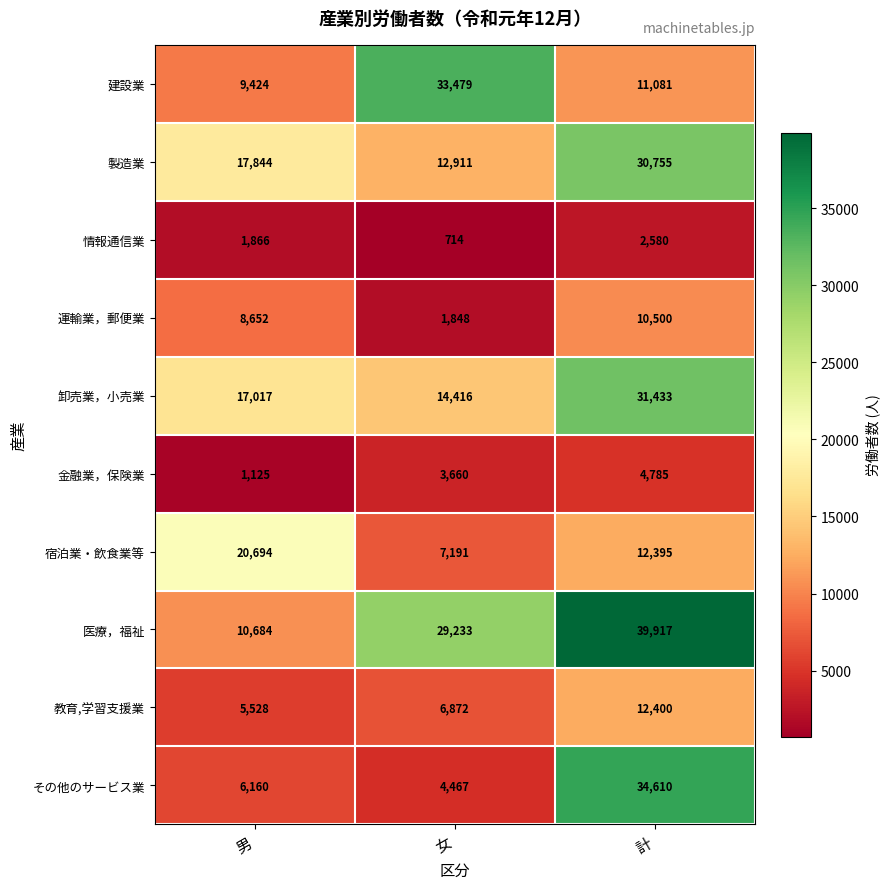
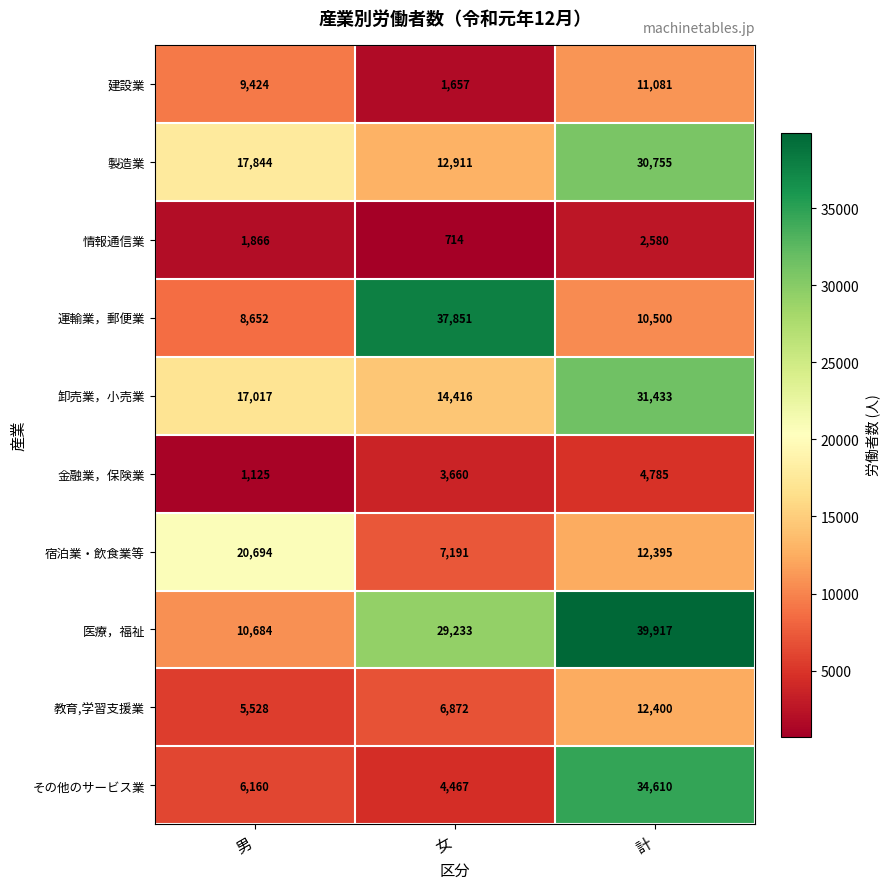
  {
    "建設業": {
      "男": "9,424",
-     "女": "33,479",
+     "女": "1,657",
      "計": "11,081"
    },
    "製造業": {
      "男": "17,844",
      "女": "12,911",
      "計": "30,755"
    },
    "情報通信業": {
      "男": "1,866",
      "女": "714",
      "計": "2,580"
    },
    "運輸業，郵便業": {
      "男": "8,652",
-     "女": "1,848",
+     "女": "37,851",
      "計": "10,500"
    },
    "卸売業，小売業": {
      "男": "17,017",
      "女": "14,416",
      "計": "31,433"
    },
    "金融業，保険業": {
      "男": "1,125",
      "女": "3,660",
      "計": "4,785"
    },
    "宿泊業・飲食業等": {
      "男": "20,694",
      "女": "7,191",
      "計": "12,395"
    },
    "医療，福祉": {
      "男": "10,684",
      "女": "29,233",
      "計": "39,917"
    },
    "教育,学習支援業": {
      "男": "5,528",
      "女": "6,872",
      "計": "12,400"
    },
    "その他のサービス業": {
      "男": "6,160",
      "女": "4,467",
      "計": "34,610"
    }
  }
